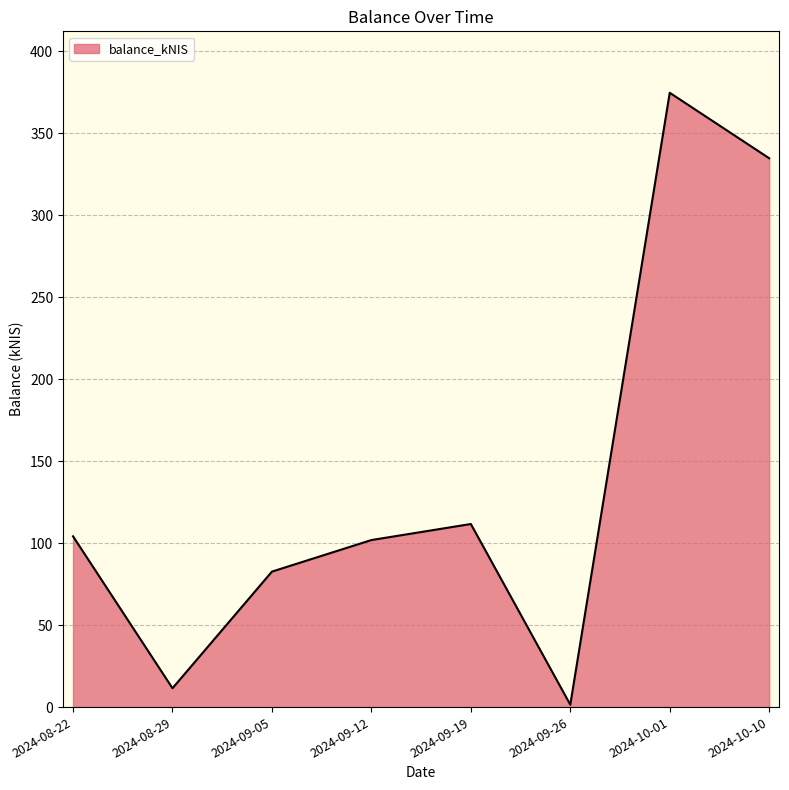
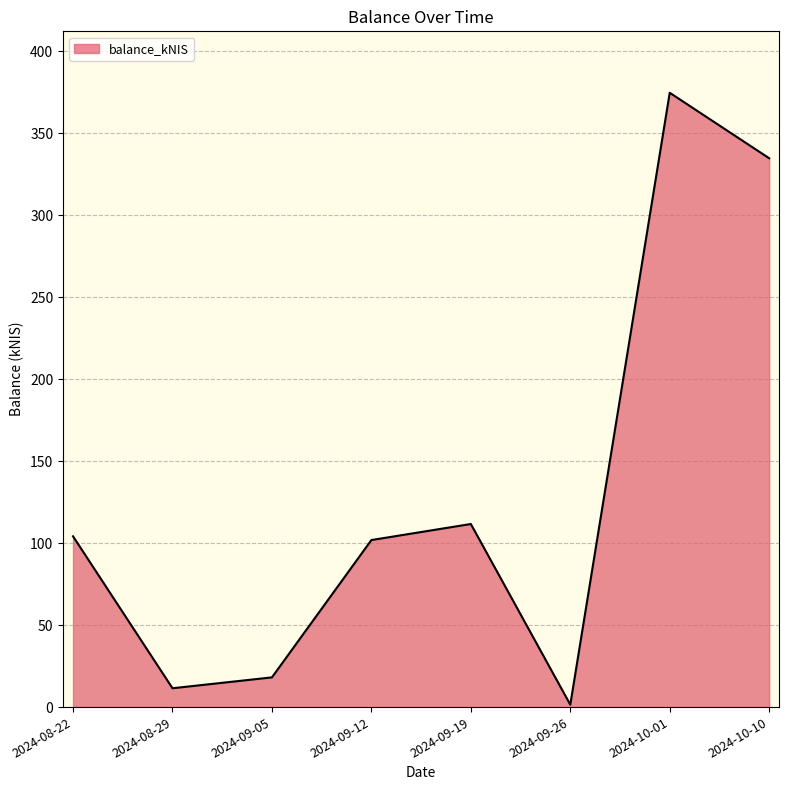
  {
    "2024-08-22": 104,
    "2024-08-29": 11,
-   "2024-09-05": 83,
+   "2024-09-05": 18,
    "2024-09-12": 102,
    "2024-09-19": 112,
    "2024-09-26": 1,
    "2024-10-01": 375,
    "2024-10-10": 335
  }
